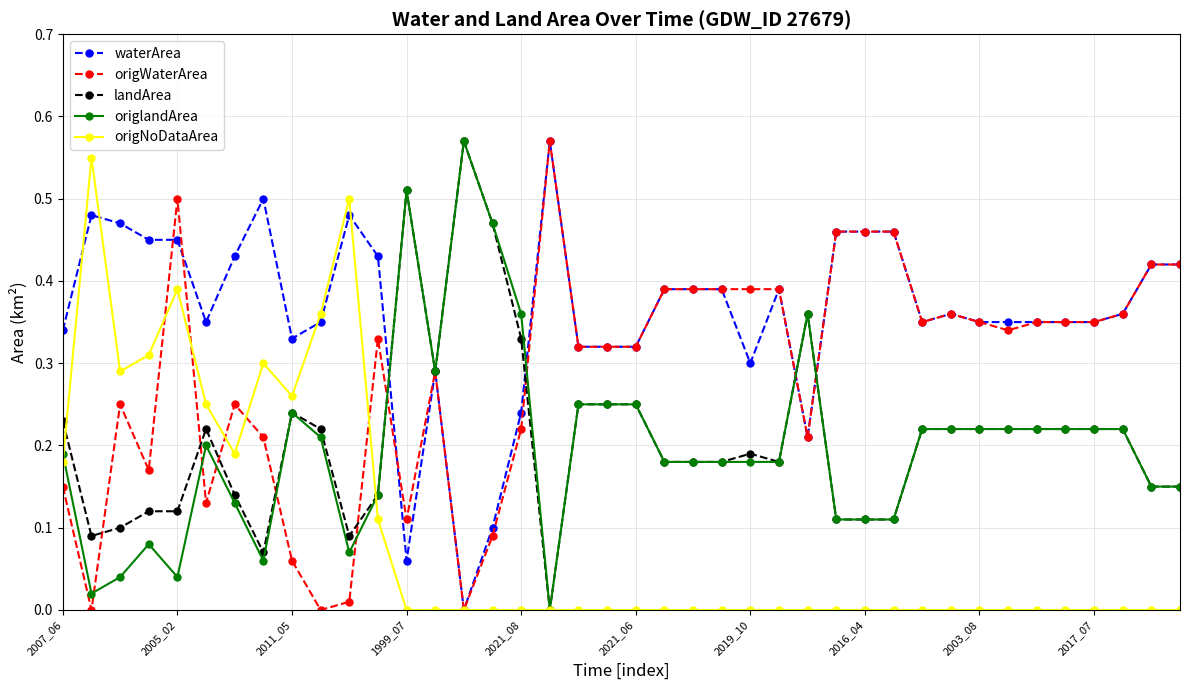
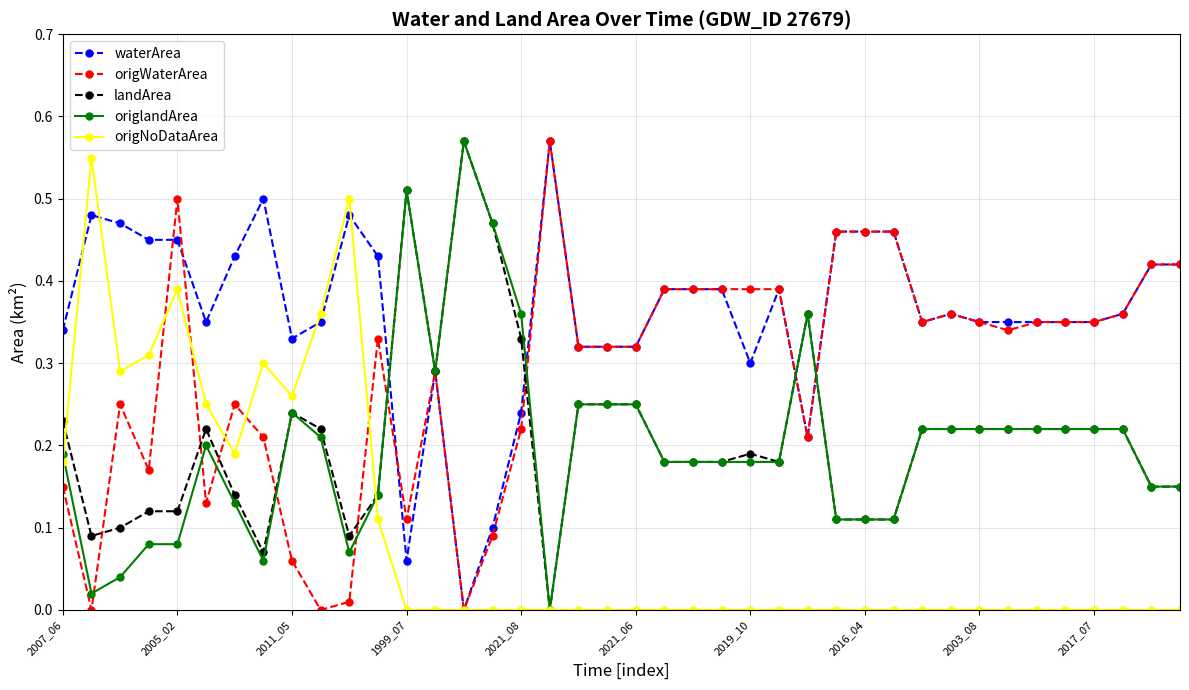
  {
    "waterArea": {
      "2007_06": 0.34,
      "2005_02": 0.45,
      "2011_05": 0.33,
      "1999_07": 0.06,
      "2021_08": 0.24,
      "2019_10": 0.30
    },
    "origWaterArea": {
      "2007_06": 0.15,
      "2005_02": 0.50,
      "2011_05": 0.06,
      "1999_07": 0.11,
      "2021_08": 0.22,
      "2019_10": 0.39
    },
    "landArea": {
      "2007_06": 0.23,
      "2005_02": 0.12,
      "2021_08": 0.33,
      "2019_10": 0.19
    },
    "origlandArea": {
      "2007_06": 0.19,
-     "2005_02": 0.04,
+     "2005_02": 0.08,
      "2021_08": 0.36,
      "2019_10": 0.18
    },
    "origNoDataArea": {
      "2007_06": 0.18,
      "2005_02": 0.39,
      "2011_05": 0.26,
      "1999_07": 0.00,
      "2021_08": 0.00,
      "2021_06": 0.00,
      "2019_10": 0.00,
      "2016_04": 0.00,
      "2003_08": 0.00,
      "2017_07": 0.00
    }
  }
